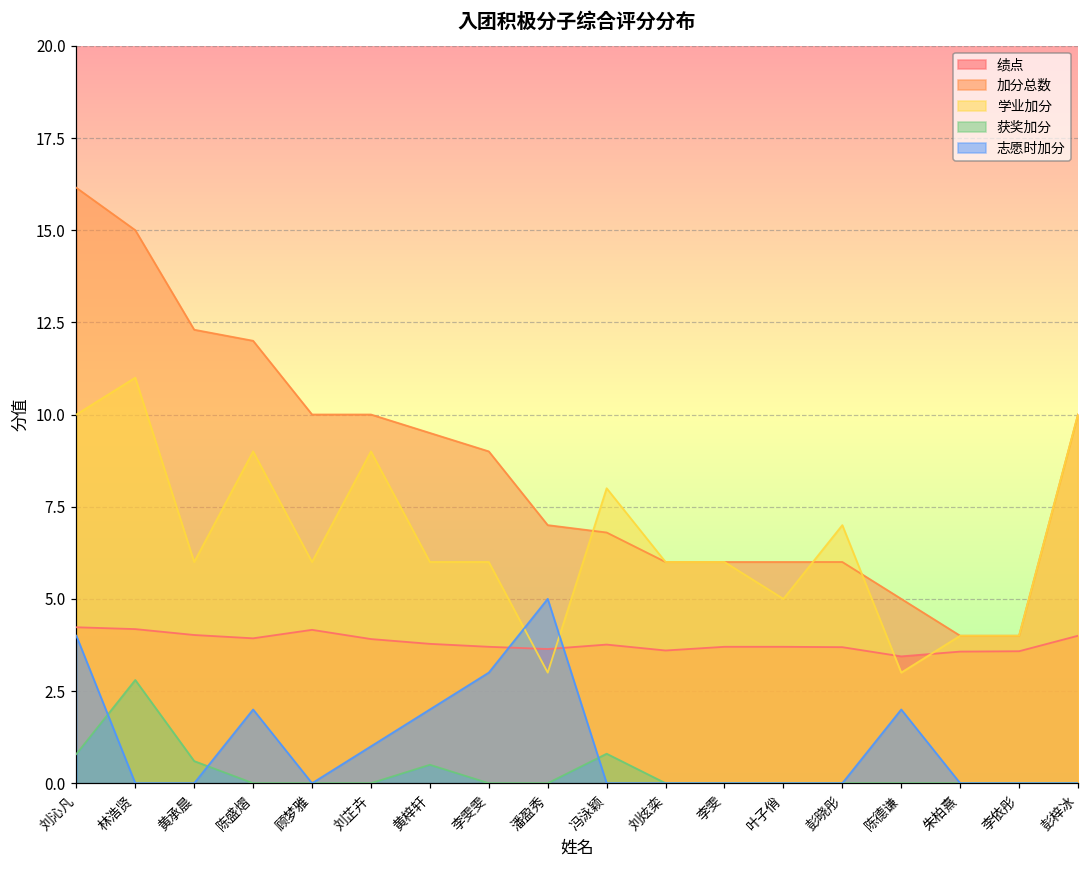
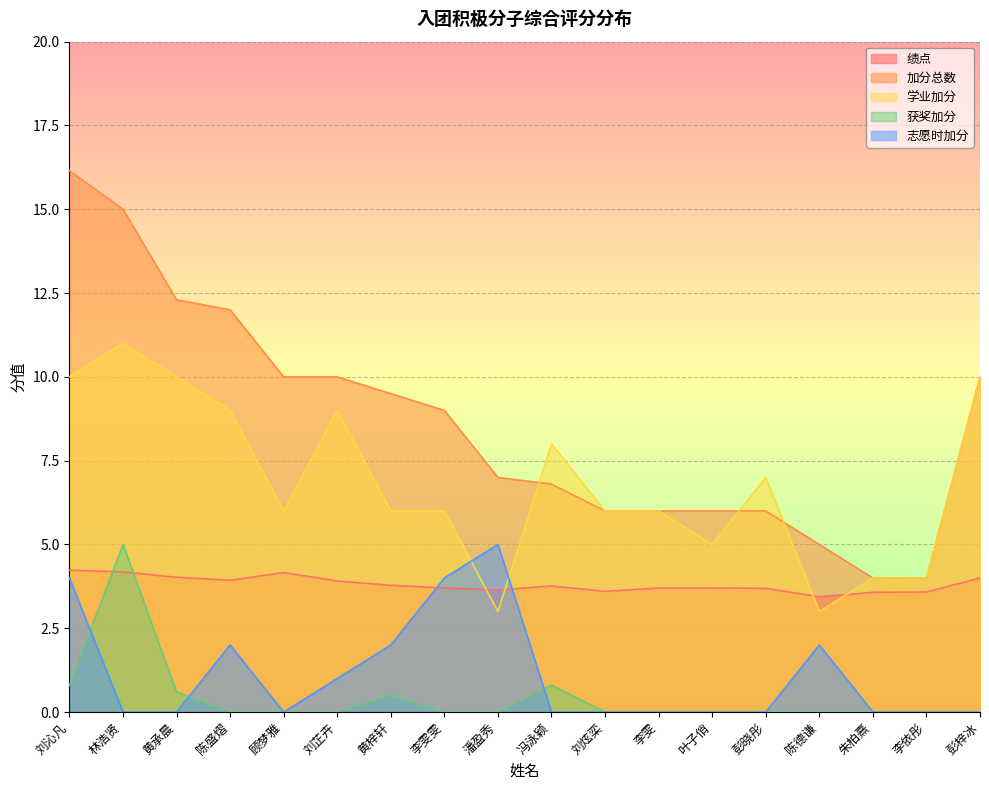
  {
    "学业加分": {
      "刘沁凡": 10,
      "林浩贤": 11,
-     "黄承晨": 6,
+     "黄承晨": 10,
      "陈盛熠": 9,
      "顾梦雅": 6,
      "刘芷卉": 9,
      "黄梓轩": 6,
      "李雯雯": 6,
      "潘盈秀": 3,
      "冯泳颖": 8,
      "叶子俏": 5,
      "彭晓彤": 7,
      "陈德谦": 3
    },
    "获奖加分": {
      "刘沁凡": 0.8,
-     "林浩贤": 2.8,
+     "林浩贤": 5.0,
      "黄承晨": 0.6,
      "陈盛熠": 0.0,
      "刘芷卉": 0.0,
      "黄梓轩": 0.5,
      "李雯雯": 0.0,
      "潘盈秀": 0.0,
      "冯泳颖": 0.8,
      "陈德谦": 0.0
    },
    "志愿时加分": {
      "刘沁凡": 4,
      "林浩贤": 0,
      "黄承晨": 0,
      "陈盛熠": 2,
      "刘芷卉": 1,
      "黄梓轩": 2,
-     "李雯雯": 3,
+     "李雯雯": 4,
      "潘盈秀": 5,
      "冯泳颖": 0,
      "陈德谦": 2
    }
  }
